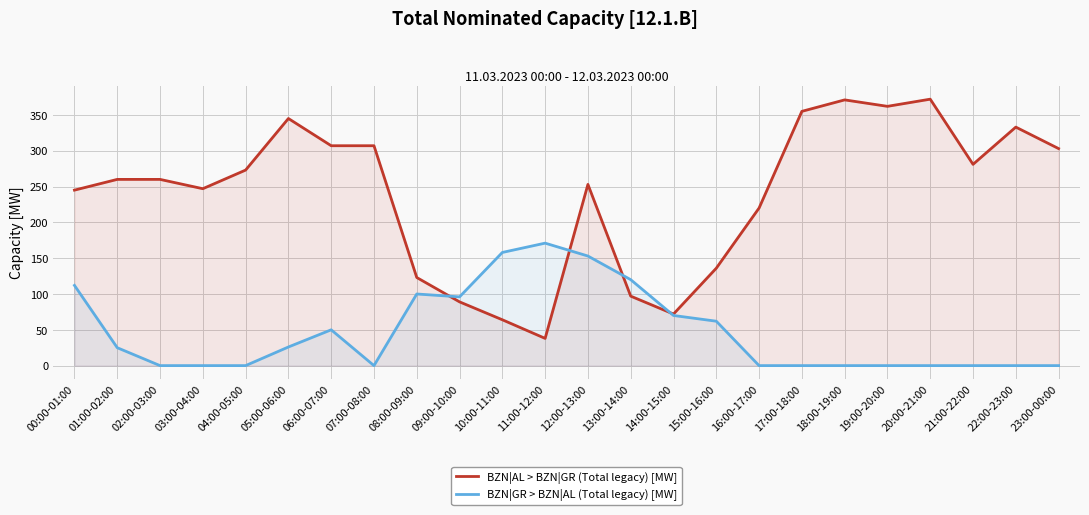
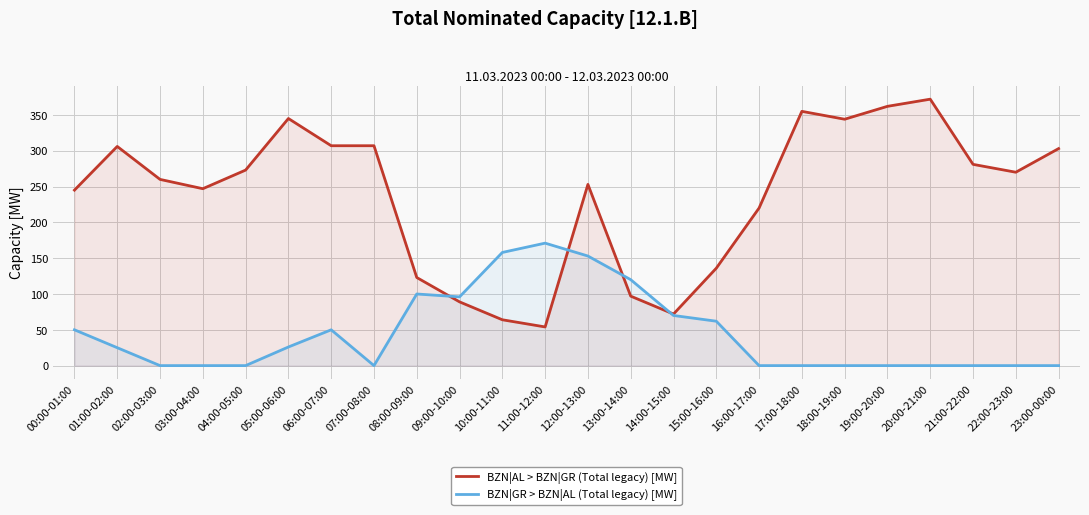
  {
    "BZN|AL > BZN|GR (Total legacy) [MW]": {
      "00:00-01:00": 250,
-     "01:00-02:00": 260,
+     "01:00-02:00": 310,
      "02:00-03:00": 260,
      "03:00-04:00": 250,
      "04:00-05:00": 270,
      "05:00-06:00": 350,
      "06:00-07:00": 310,
      "07:00-08:00": 310,
      "08:00-09:00": 120,
      "09:00-10:00": 90,
      "10:00-11:00": 60,
-     "11:00-12:00": 40,
+     "11:00-12:00": 50,
      "12:00-13:00": 250,
      "13:00-14:00": 100,
      "15:00-16:00": 140,
      "16:00-17:00": 220,
      "17:00-18:00": 360,
-     "18:00-19:00": 370,
+     "18:00-19:00": 340,
      "19:00-20:00": 360,
      "20:00-21:00": 370,
      "21:00-22:00": 280,
-     "22:00-23:00": 330,
+     "22:00-23:00": 270,
      "23:00-00:00": 300
    },
    "BZN|GR > BZN|AL (Total legacy) [MW]": {
-     "00:00-01:00": 110,
+     "00:00-01:00": 50,
      "01:00-02:00": 30,
      "02:00-03:00": 0,
      "03:00-04:00": 0,
      "04:00-05:00": 0,
      "05:00-06:00": 30,
      "06:00-07:00": 50,
      "07:00-08:00": 0,
      "08:00-09:00": 100,
      "09:00-10:00": 100,
      "10:00-11:00": 160,
      "11:00-12:00": 170,
      "12:00-13:00": 150,
      "13:00-14:00": 120,
      "15:00-16:00": 60,
      "16:00-17:00": 0,
      "17:00-18:00": 0,
      "18:00-19:00": 0,
      "19:00-20:00": 0,
      "20:00-21:00": 0,
      "21:00-22:00": 0,
      "22:00-23:00": 0,
      "23:00-00:00": 0
    }
  }
